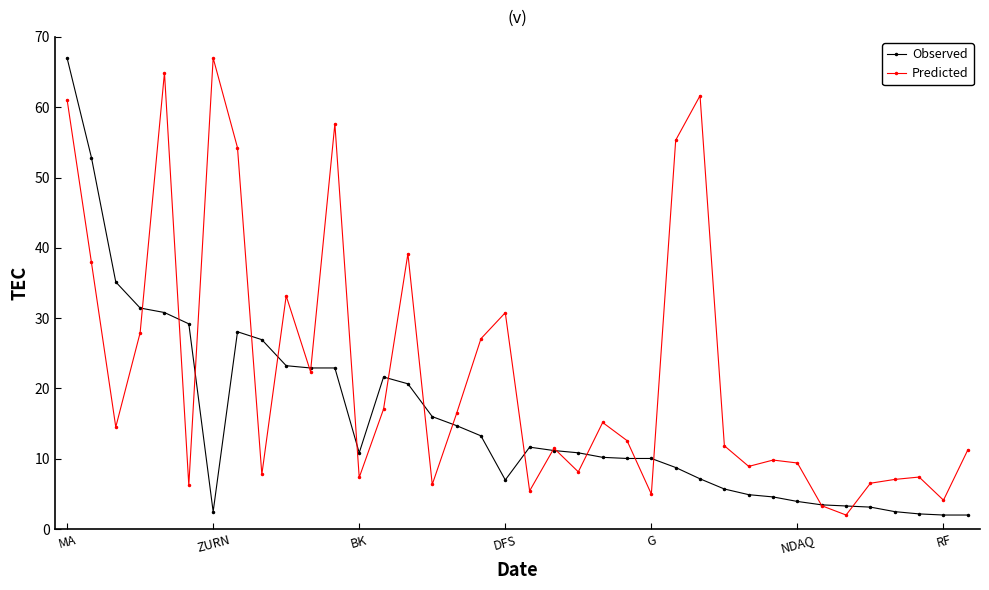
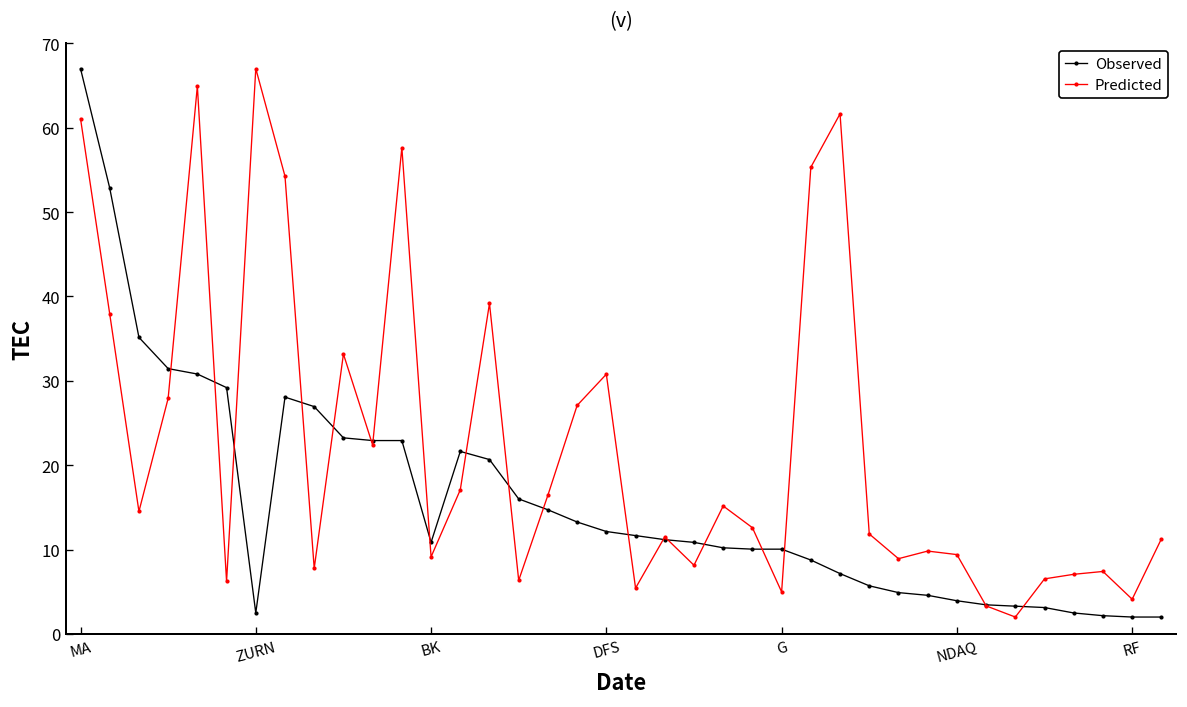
  {
    "Observed": {
      "MA": 67,
      "ZURN": 2,
      "BK": 11,
-     "DFS": 7,
+     "DFS": 12,
      "G": 10,
      "NDAQ": 4,
      "RF": 2
    },
    "Predicted": {
      "MA": 61,
      "ZURN": 67,
-     "BK": 7,
+     "BK": 9,
      "DFS": 31,
      "G": 5,
      "NDAQ": 9,
      "RF": 4
    }
  }
